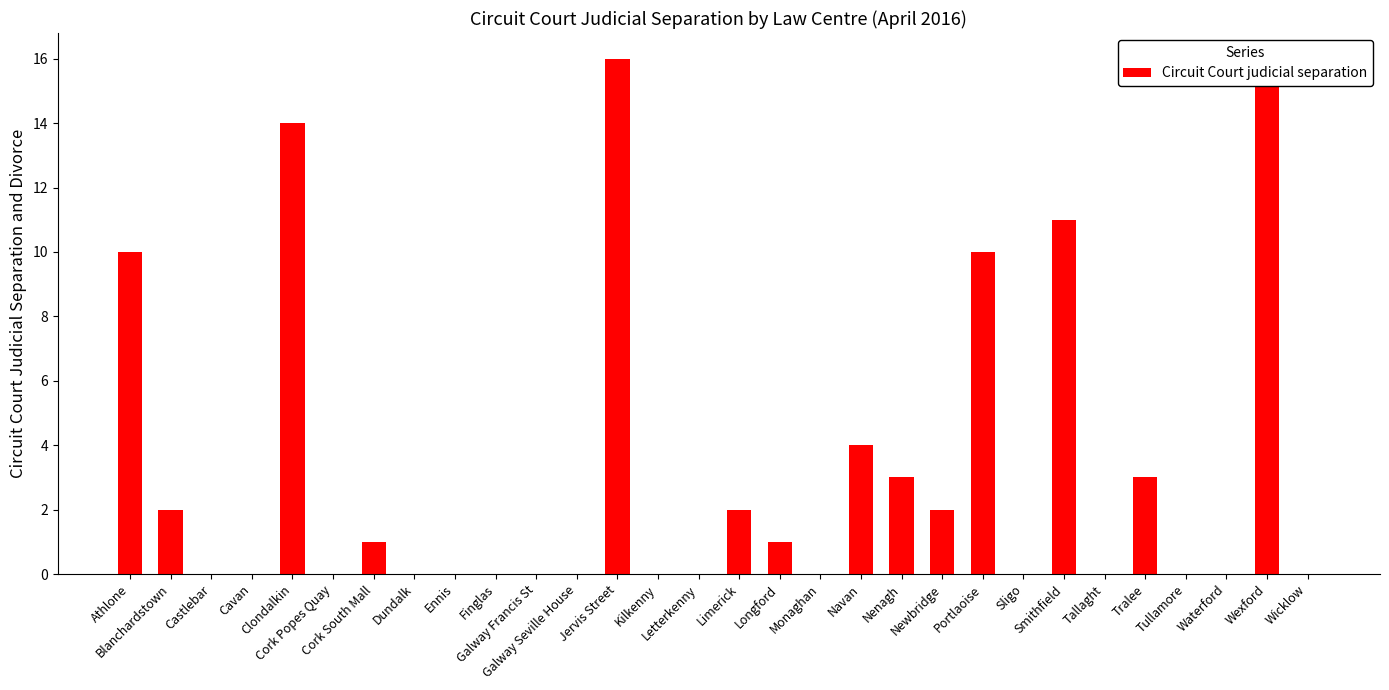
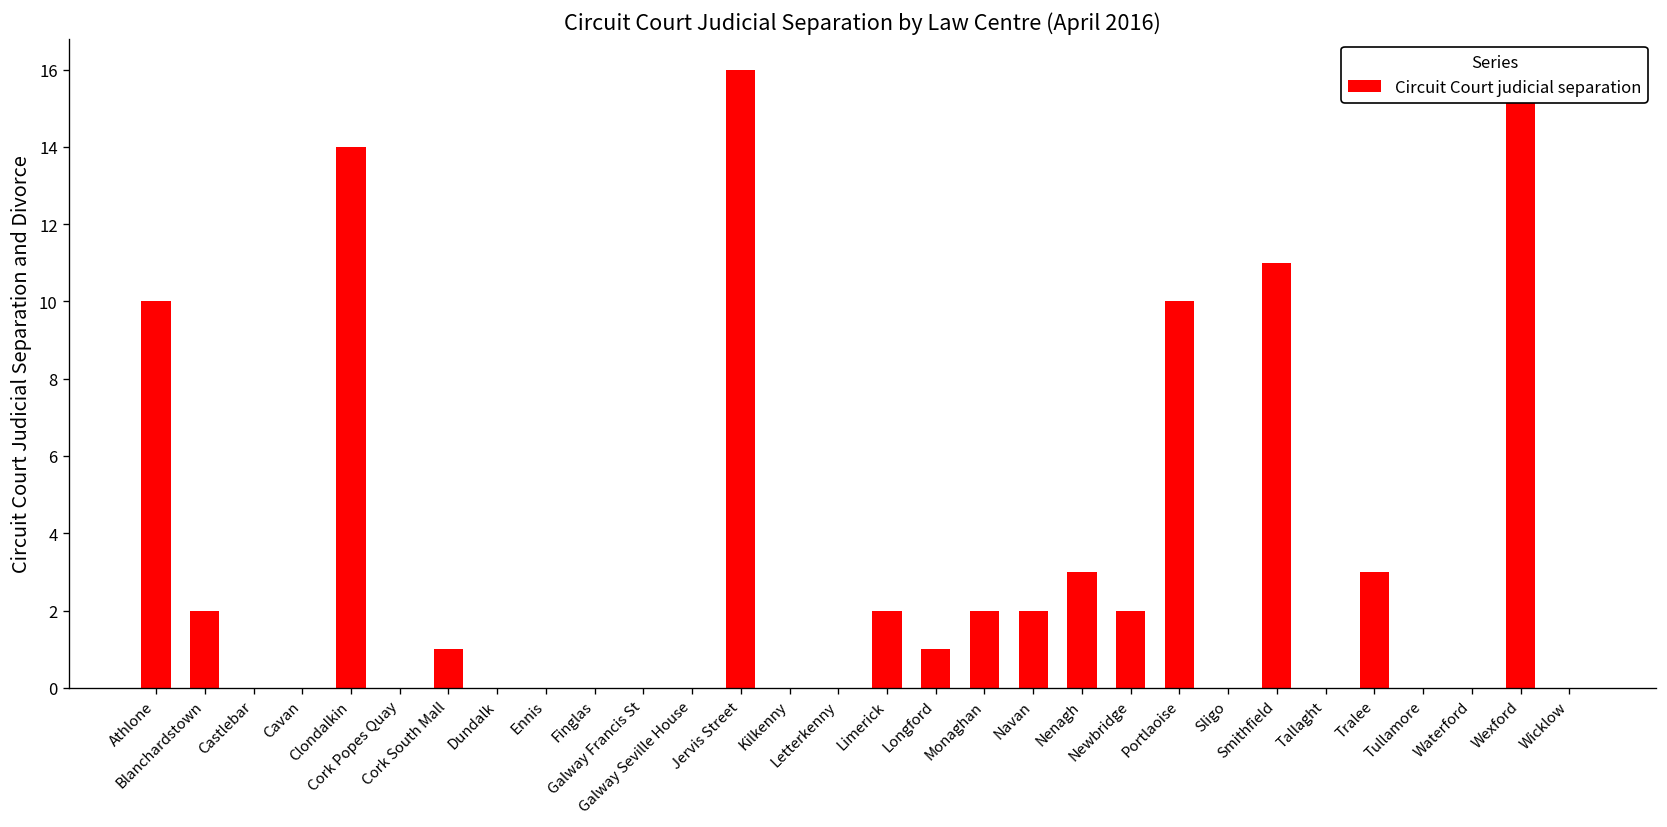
  {
    "Athlone": 10,
    "Blanchardstown": 2,
    "Castlebar": 0,
    "Cavan": 0,
    "Clondalkin": 14,
    "Cork Popes Quay": 0,
    "Cork South Mall": 1,
    "Dundalk": 0,
    "Ennis": 0,
    "Finglas": 0,
    "Galway Francis St": 0,
    "Galway Seville House": 0,
    "Jervis Street": 16,
    "Kilkenny": 0,
    "Letterkenny": 0,
    "Limerick": 2,
    "Longford": 1,
-   "Monaghan": 0,
-   "Navan": 4,
+   "Monaghan": 2,
+   "Navan": 2,
    "Nenagh": 3,
    "Newbridge": 2,
    "Portlaoise": 10,
    "Sligo": 0,
    "Smithfield": 11,
    "Tallaght": 0,
    "Tralee": 3,
    "Tullamore": 0,
    "Waterford": 0,
    "Wicklow": 0
  }
